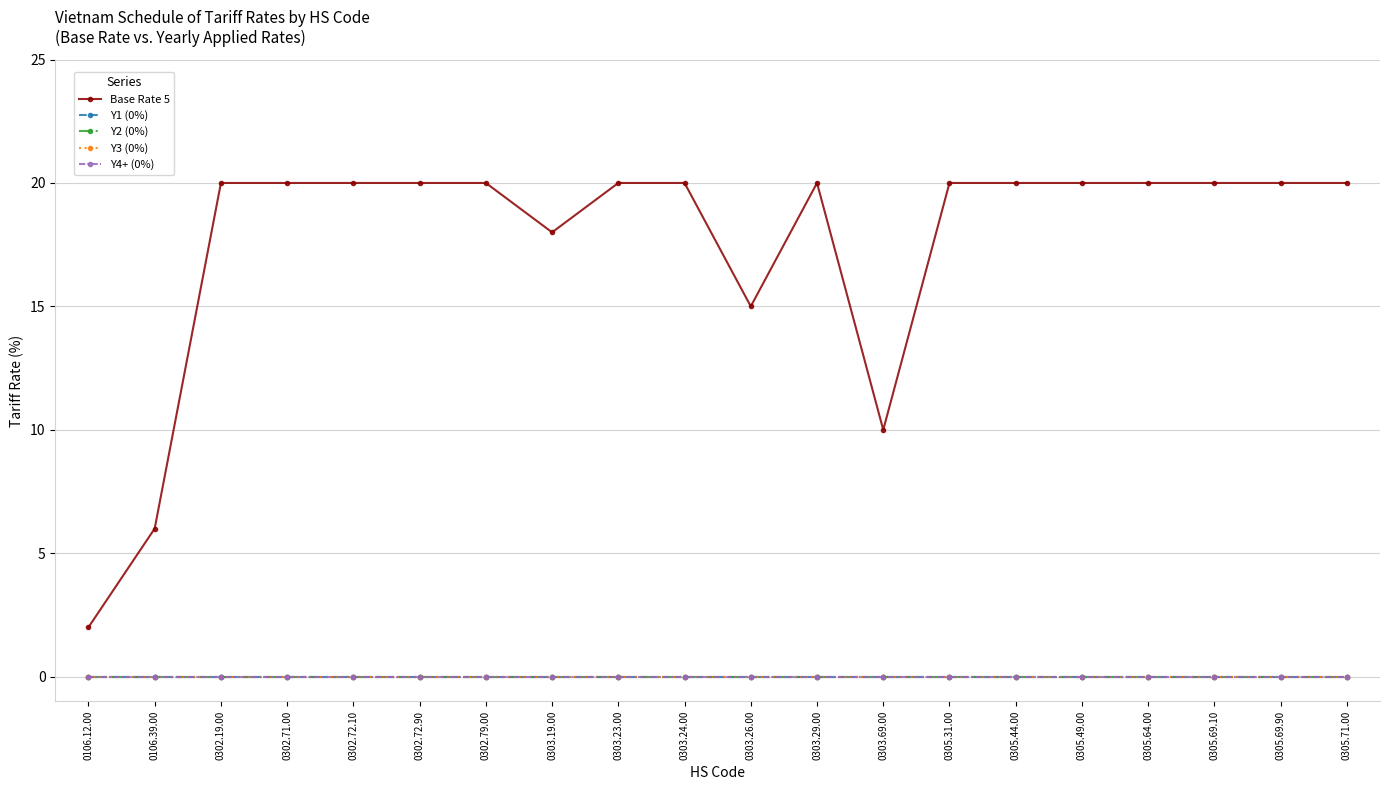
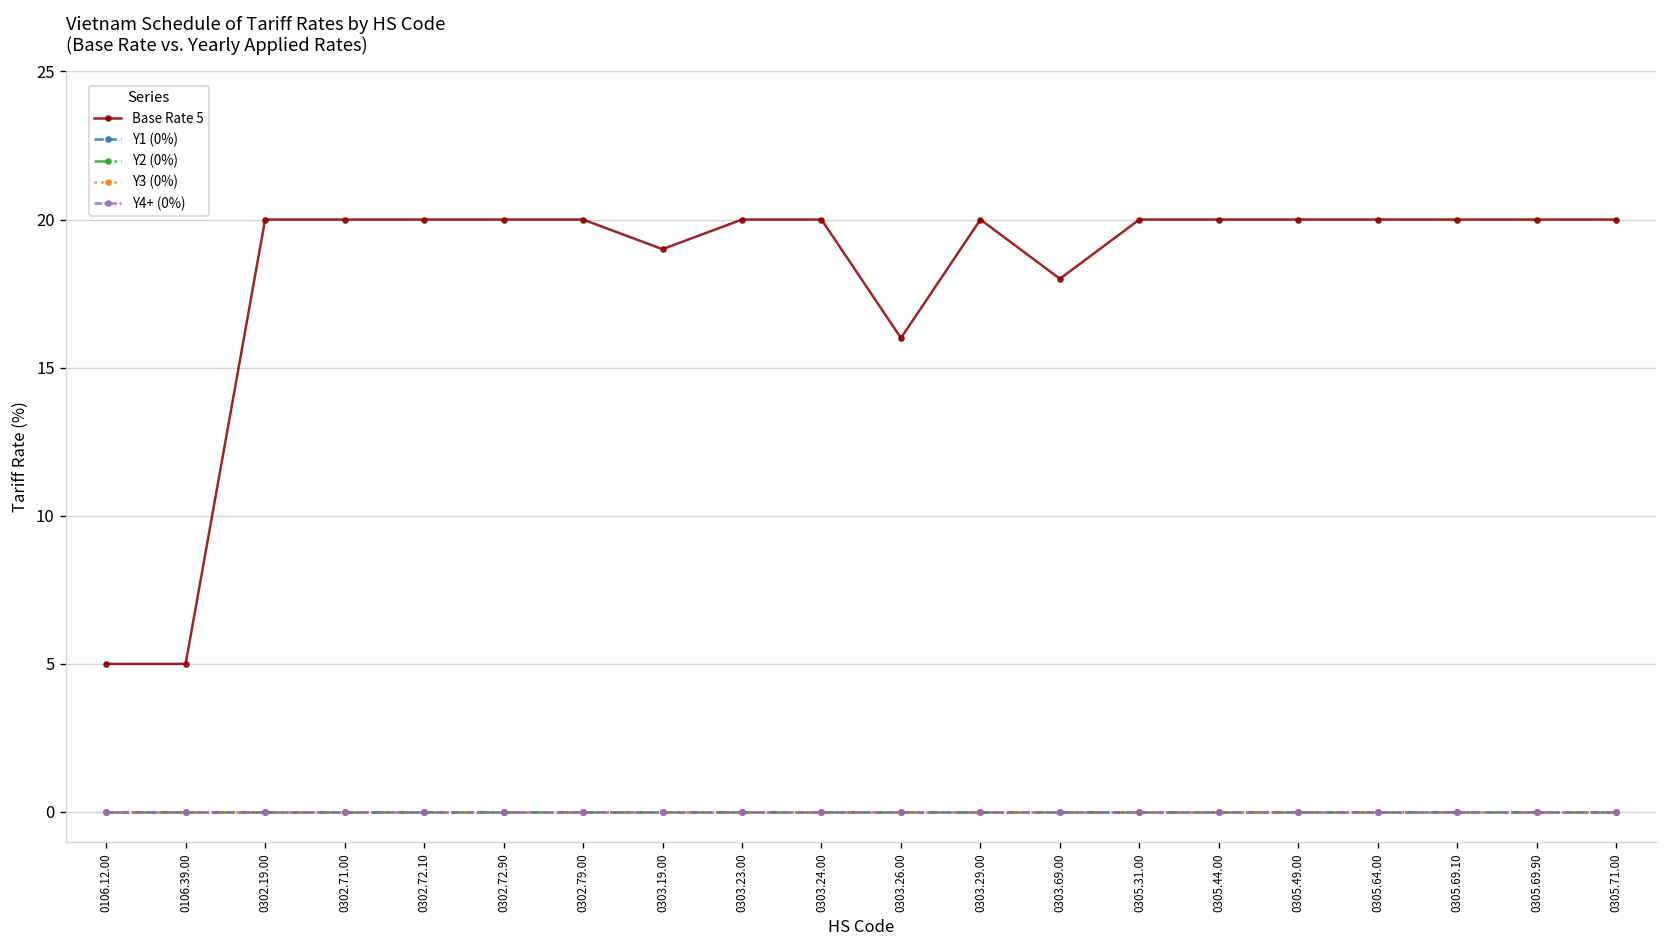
  {
    "Base Rate 5": {
-     "0106.12.00": 2,
-     "0106.39.00": 6,
+     "0106.12.00": 5,
+     "0106.39.00": 5,
      "0302.19.00": 20,
      "0302.71.00": 20,
      "0302.72.10": 20,
      "0302.72.90": 20,
      "0302.79.00": 20,
-     "0303.19.00": 18,
+     "0303.19.00": 19,
      "0303.23.00": 20,
      "0303.24.00": 20,
-     "0303.26.00": 15,
+     "0303.26.00": 16,
      "0303.29.00": 20,
-     "0303.69.00": 10,
+     "0303.69.00": 18,
      "0305.31.00": 20,
      "0305.44.00": 20,
      "0305.49.00": 20,
      "0305.64.00": 20,
      "0305.69.10": 20,
      "0305.69.90": 20,
      "0305.71.00": 20
    },
    "Y4+ (0%)": {
      "0106.12.00": 0,
      "0106.39.00": 0,
      "0302.19.00": 0,
      "0302.71.00": 0,
      "0302.72.10": 0,
      "0302.72.90": 0,
      "0302.79.00": 0,
      "0303.19.00": 0,
      "0303.23.00": 0,
      "0303.24.00": 0,
      "0303.26.00": 0,
      "0303.29.00": 0,
      "0303.69.00": 0,
      "0305.31.00": 0,
      "0305.44.00": 0,
      "0305.49.00": 0,
      "0305.64.00": 0,
      "0305.69.10": 0,
      "0305.69.90": 0,
      "0305.71.00": 0
    }
  }
